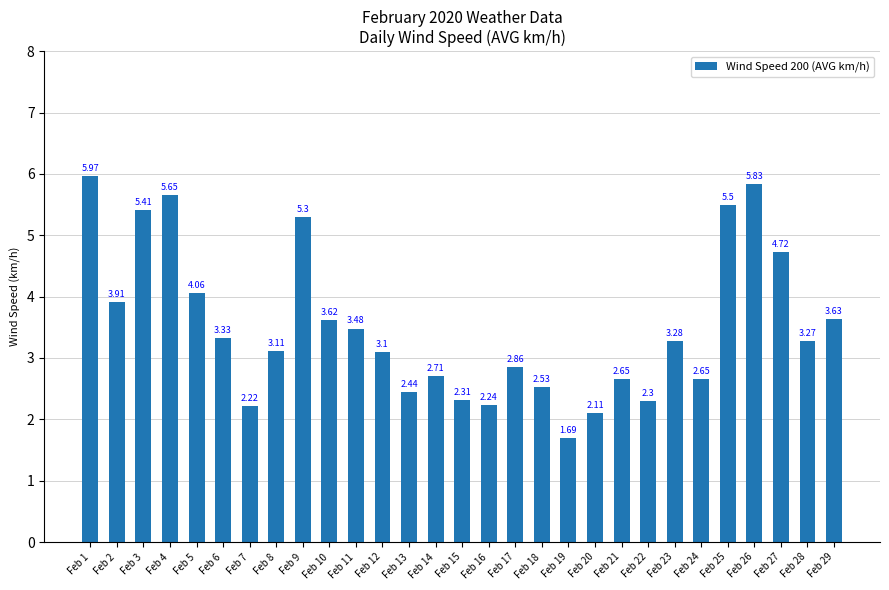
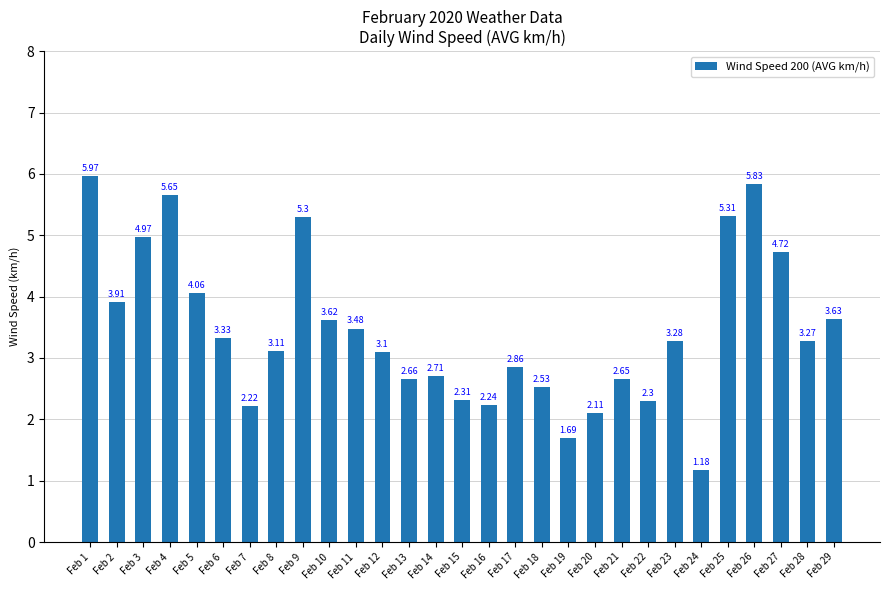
  {
    "Feb 1": 5.97,
    "Feb 2": 3.91,
-   "Feb 3": 5.41,
+   "Feb 3": 4.97,
    "Feb 4": 5.65,
    "Feb 5": 4.06,
    "Feb 6": 3.33,
    "Feb 7": 2.22,
    "Feb 8": 3.11,
    "Feb 9": 5.3,
    "Feb 10": 3.62,
    "Feb 11": 3.48,
    "Feb 12": 3.1,
-   "Feb 13": 2.44,
+   "Feb 13": 2.66,
    "Feb 14": 2.71,
    "Feb 15": 2.31,
    "Feb 16": 2.24,
    "Feb 17": 2.86,
    "Feb 18": 2.53,
    "Feb 19": 1.69,
    "Feb 20": 2.11,
    "Feb 21": 2.65,
    "Feb 22": 2.3,
    "Feb 23": 3.28,
-   "Feb 24": 2.65,
-   "Feb 25": 5.5,
+   "Feb 24": 1.18,
+   "Feb 25": 5.31,
    "Feb 26": 5.83,
    "Feb 27": 4.72,
    "Feb 28": 3.27,
    "Feb 29": 3.63
  }
